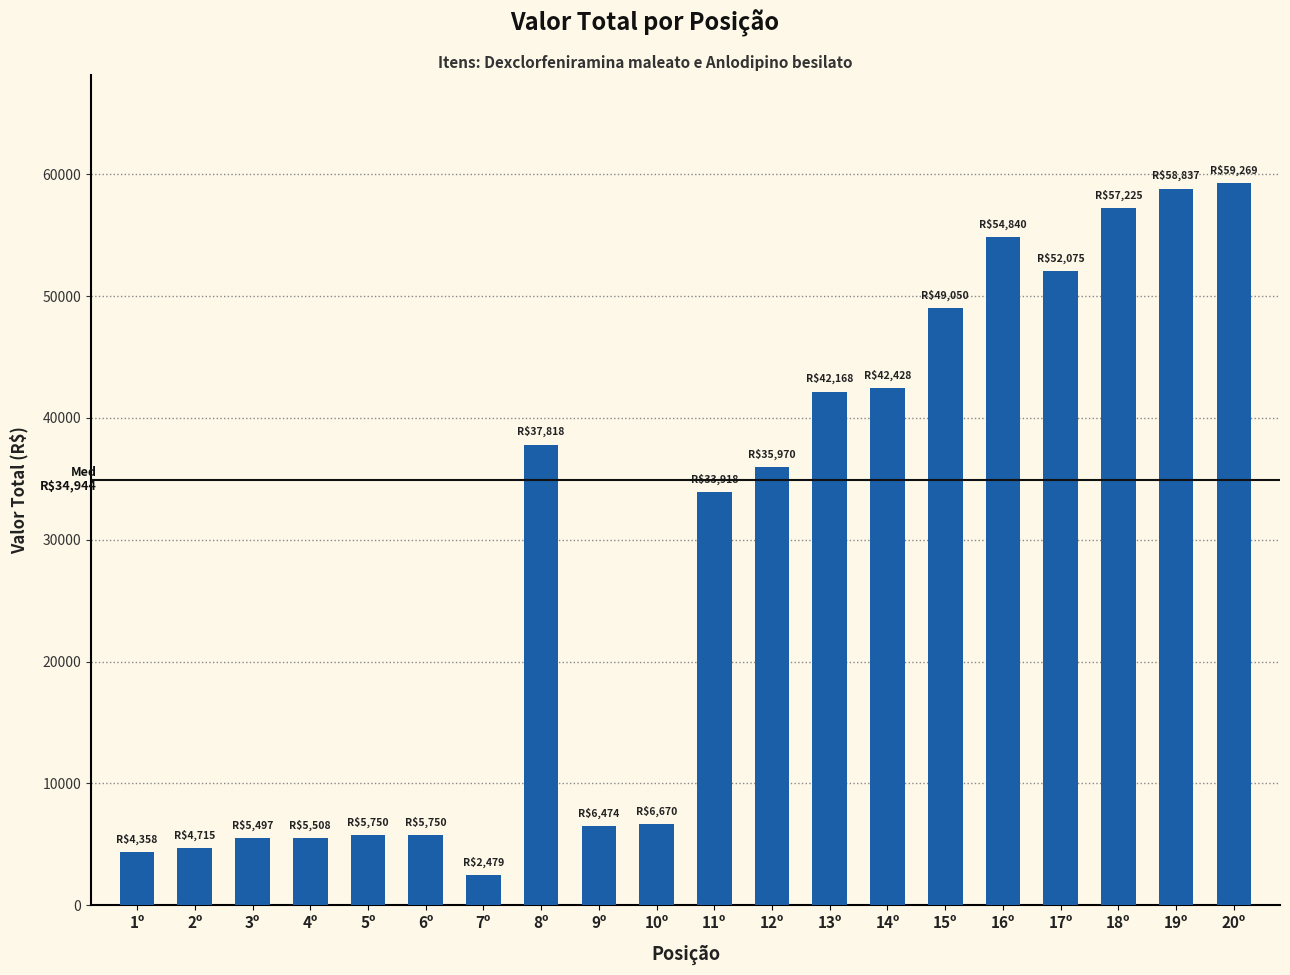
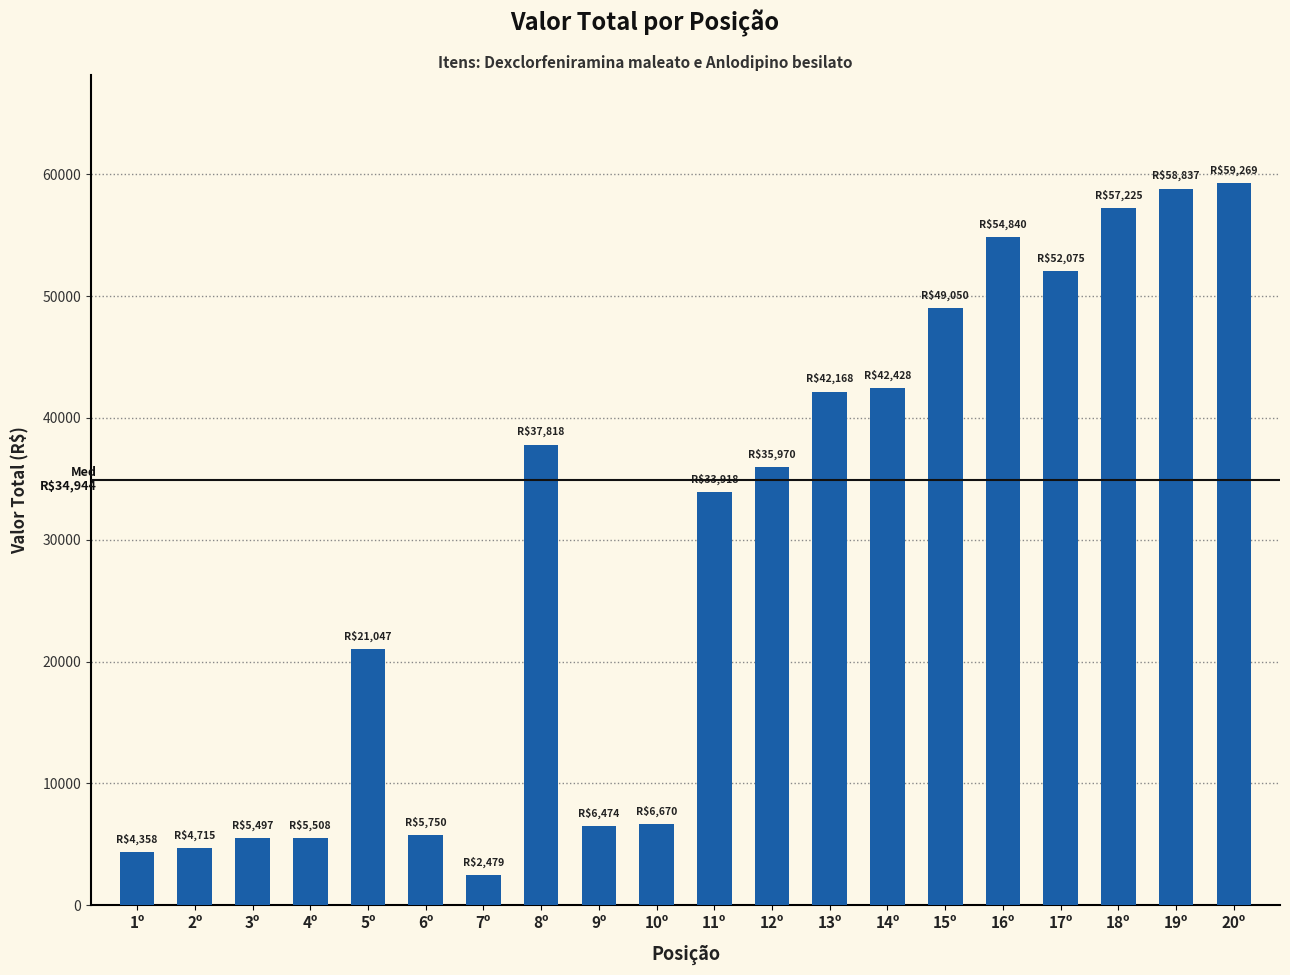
  {
    "1º": "$4,358",
    "2º": "$4,715",
    "3º": "$5,497",
    "4º": "$5,508",
-   "5º": "$5,750",
+   "5º": "$21,047",
    "6º": "$5,750",
    "7º": "$2,479",
    "8º": "$37,818",
    "9º": "$6,474",
    "10º": "$6,670",
    "11º": "$33,918",
    "12º": "$35,970",
    "13º": "$42,168",
    "14º": "$42,428",
    "15º": "$49,050",
    "16º": "$54,840",
    "17º": "$52,075",
    "18º": "$57,225",
    "19º": "$58,837",
    "20º": "$59,269"
  }
